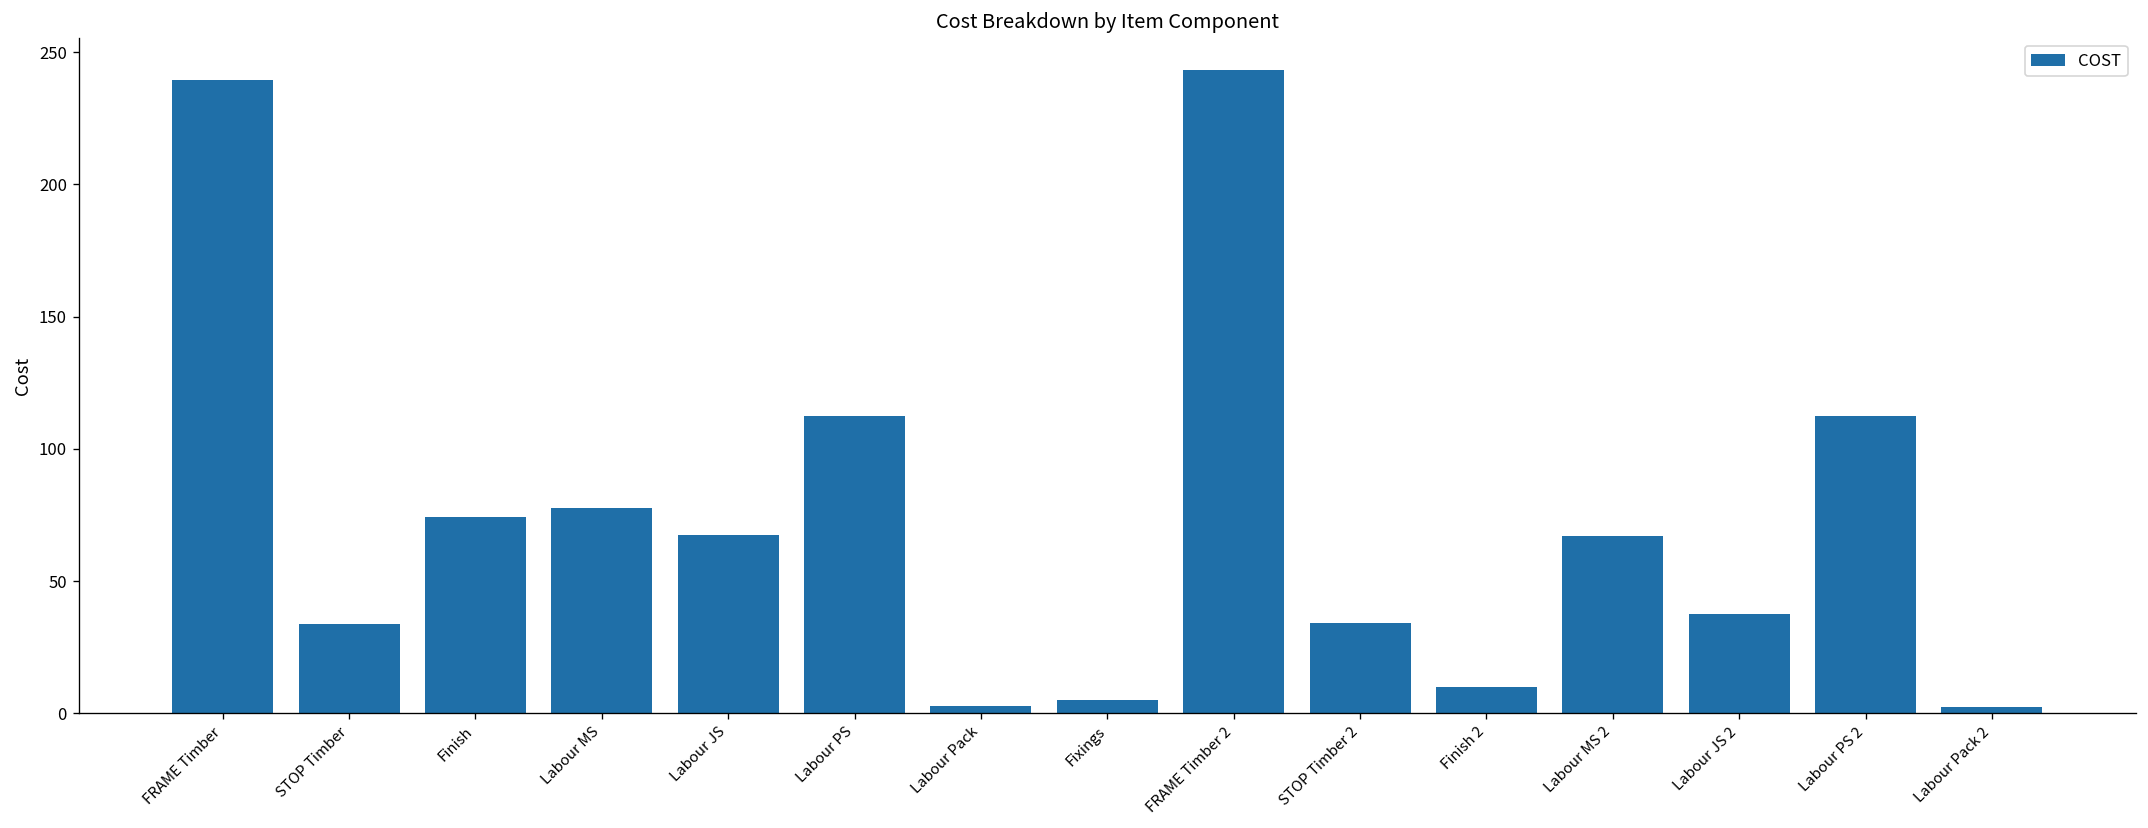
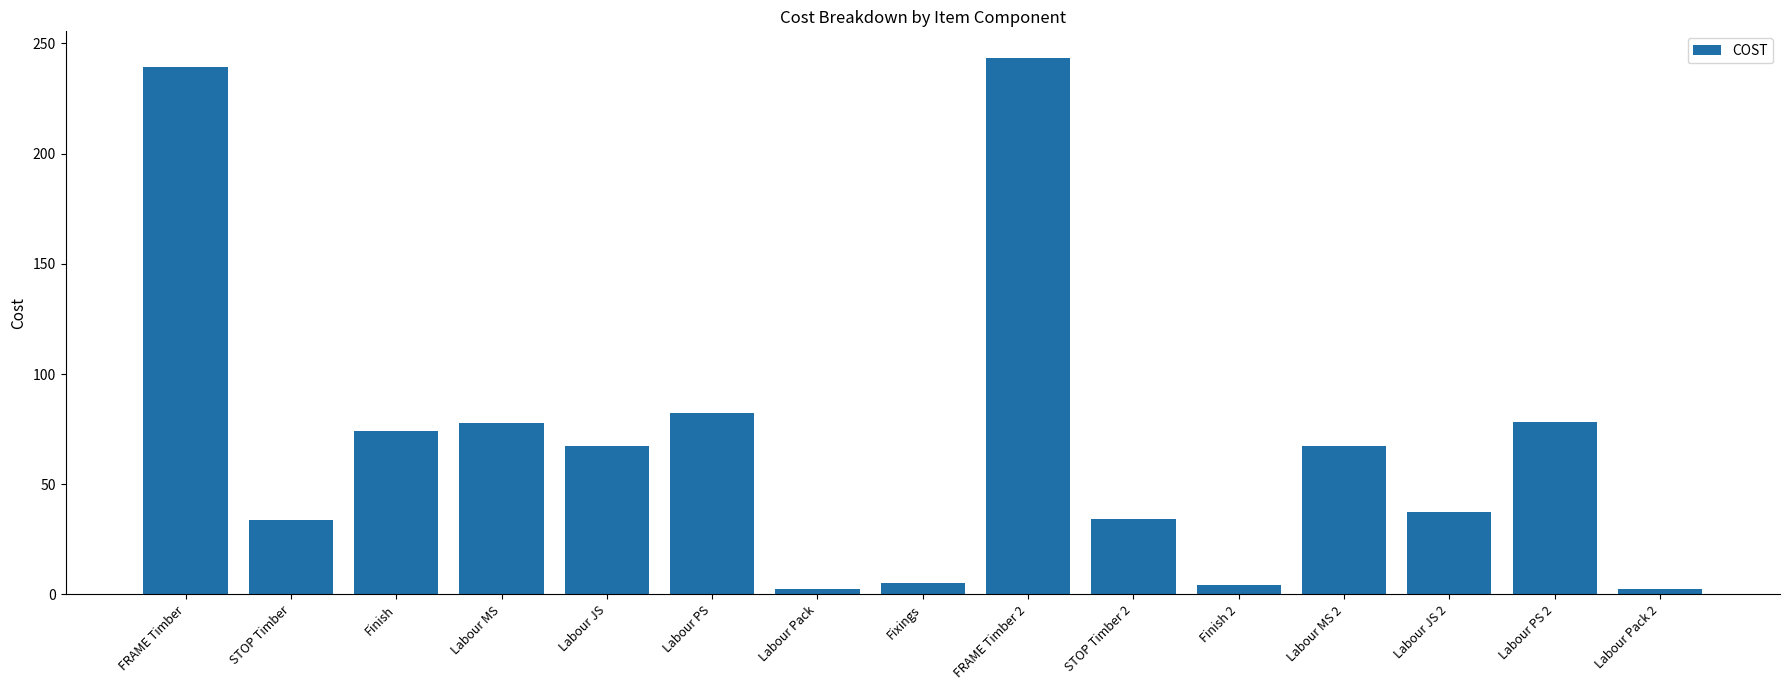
  {
    "FRAME Timber": 239,
    "STOP Timber": 34,
    "Finish": 74,
    "Labour MS": 78,
    "Labour JS": 67,
-   "Labour PS": 112,
+   "Labour PS": 82,
    "Labour Pack": 3,
    "Fixings": 5,
    "FRAME Timber 2": 243,
    "STOP Timber 2": 34,
-   "Finish 2": 10,
+   "Finish 2": 4,
    "Labour MS 2": 67,
    "Labour JS 2": 37,
-   "Labour PS 2": 112,
+   "Labour PS 2": 78,
    "Labour Pack 2": 2
  }
